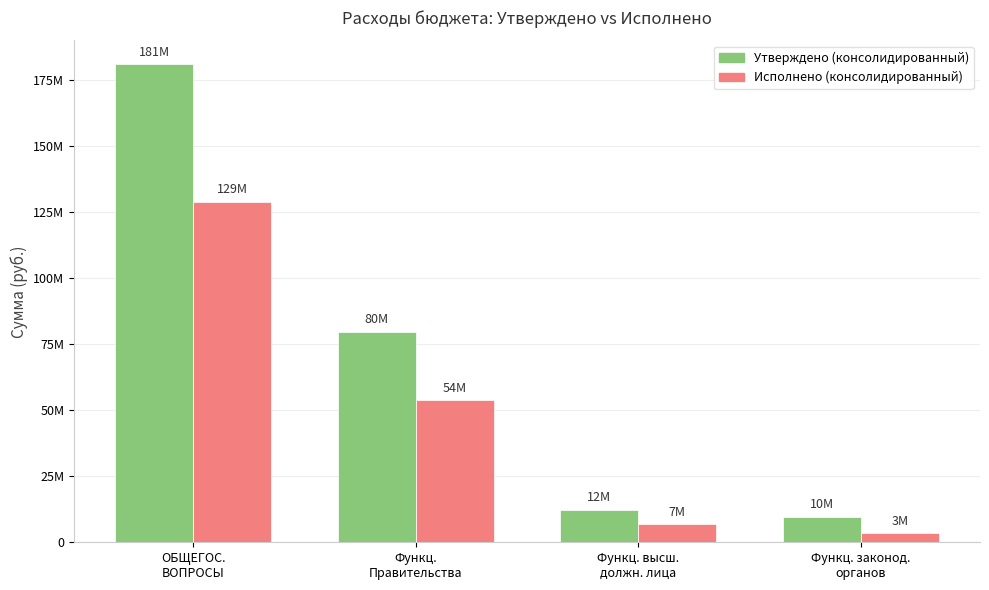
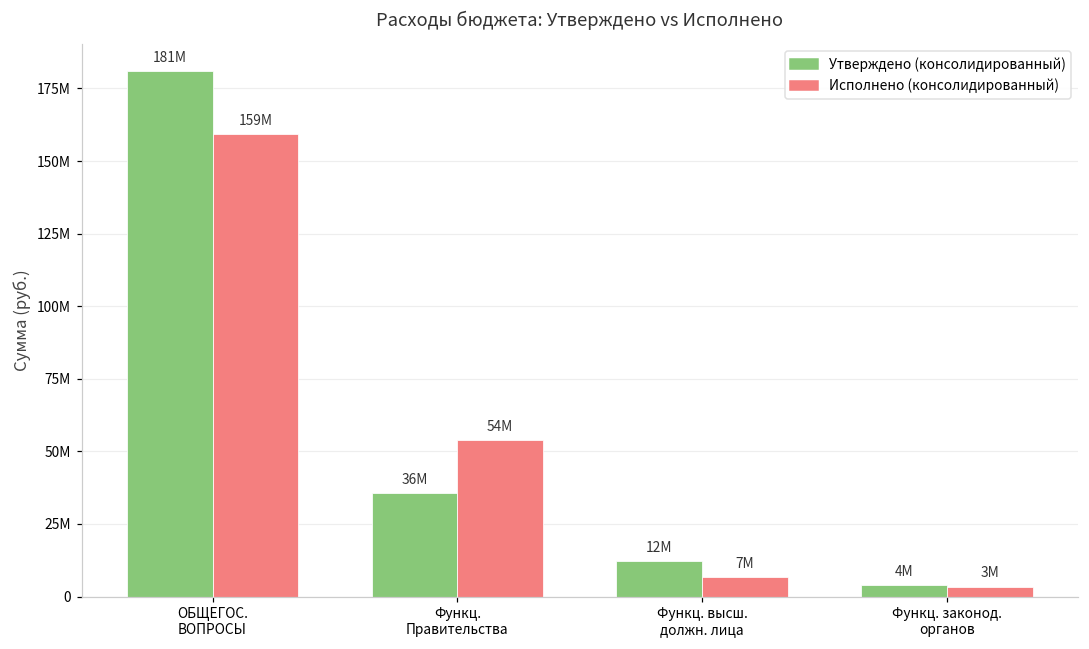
  {
    "Утверждено (консолидированный)": {
      "ОБЩЕГОС. ВОПРОСЫ": "181M",
-     "Функц. Правительства": "80M",
+     "Функц. Правительства": "36M",
      "Функц. высш. должн. лица": "12M",
-     "Функц. законод. органов": "10M"
+     "Функц. законод. органов": "4M"
    },
    "Исполнено (консолидированный)": {
-     "ОБЩЕГОС. ВОПРОСЫ": "129M",
+     "ОБЩЕГОС. ВОПРОСЫ": "159M",
      "Функц. Правительства": "54M",
      "Функц. высш. должн. лица": "7M",
      "Функц. законод. органов": "3M"
    }
  }
